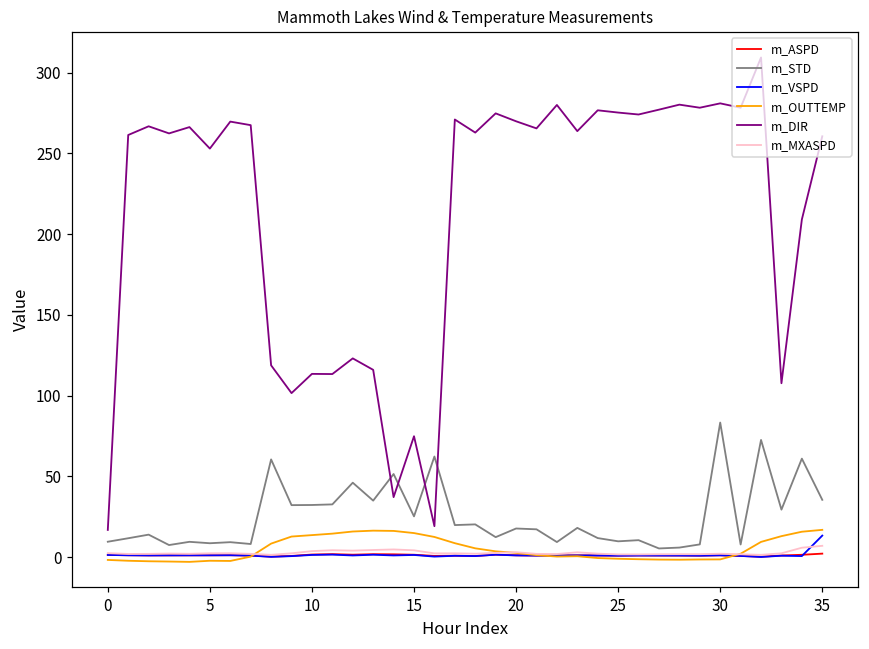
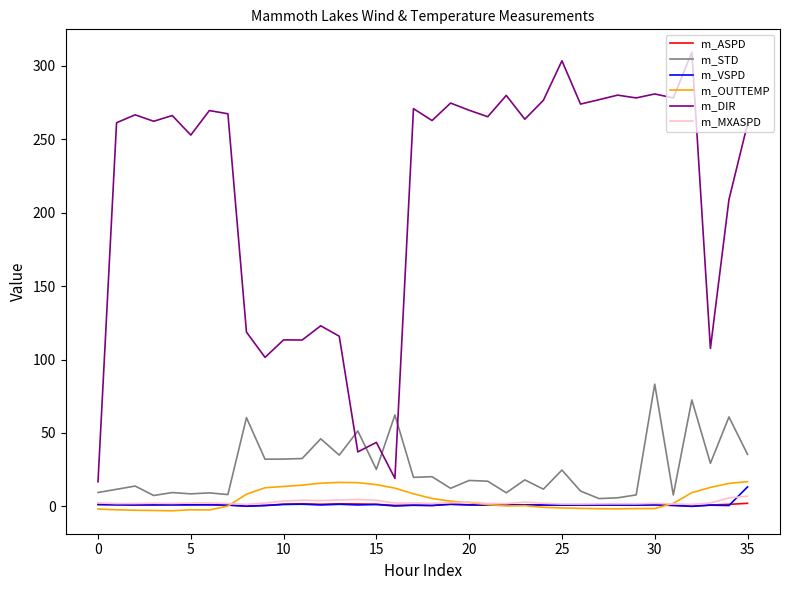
  {
    "m_ASPD": {
      "35": 2
    },
    "m_STD": {
      "0": 9,
      "5": 9,
      "10": 32,
      "15": 25,
      "20": 18,
-     "25": 10,
+     "25": 25,
      "30": 83,
      "35": 35
    },
    "m_VSPD": {
      "35": 13
    },
    "m_OUTTEMP": {
      "0": -2,
      "5": -2,
      "10": 14,
      "15": 15,
      "25": -1,
      "30": -1,
      "35": 17
    },
    "m_DIR": {
      "0": 17,
      "5": 253,
      "10": 113,
-     "15": 75,
+     "15": 44,
      "20": 270,
-     "25": 275,
+     "25": 304,
      "30": 281
    },
    "m_MXASPD": {
      "10": 4,
      "15": 4,
      "35": 7
    }
  }
